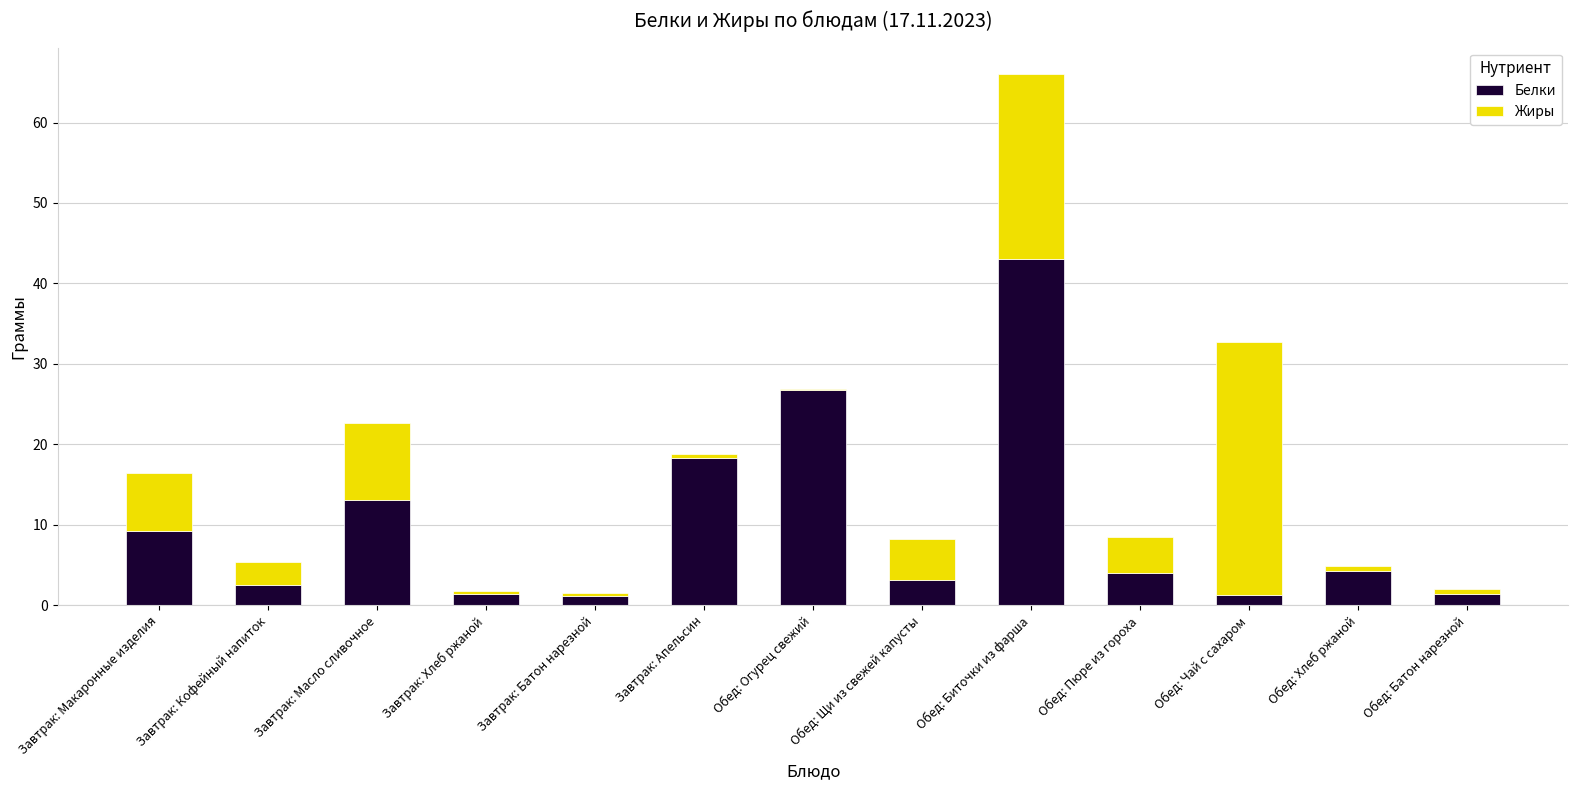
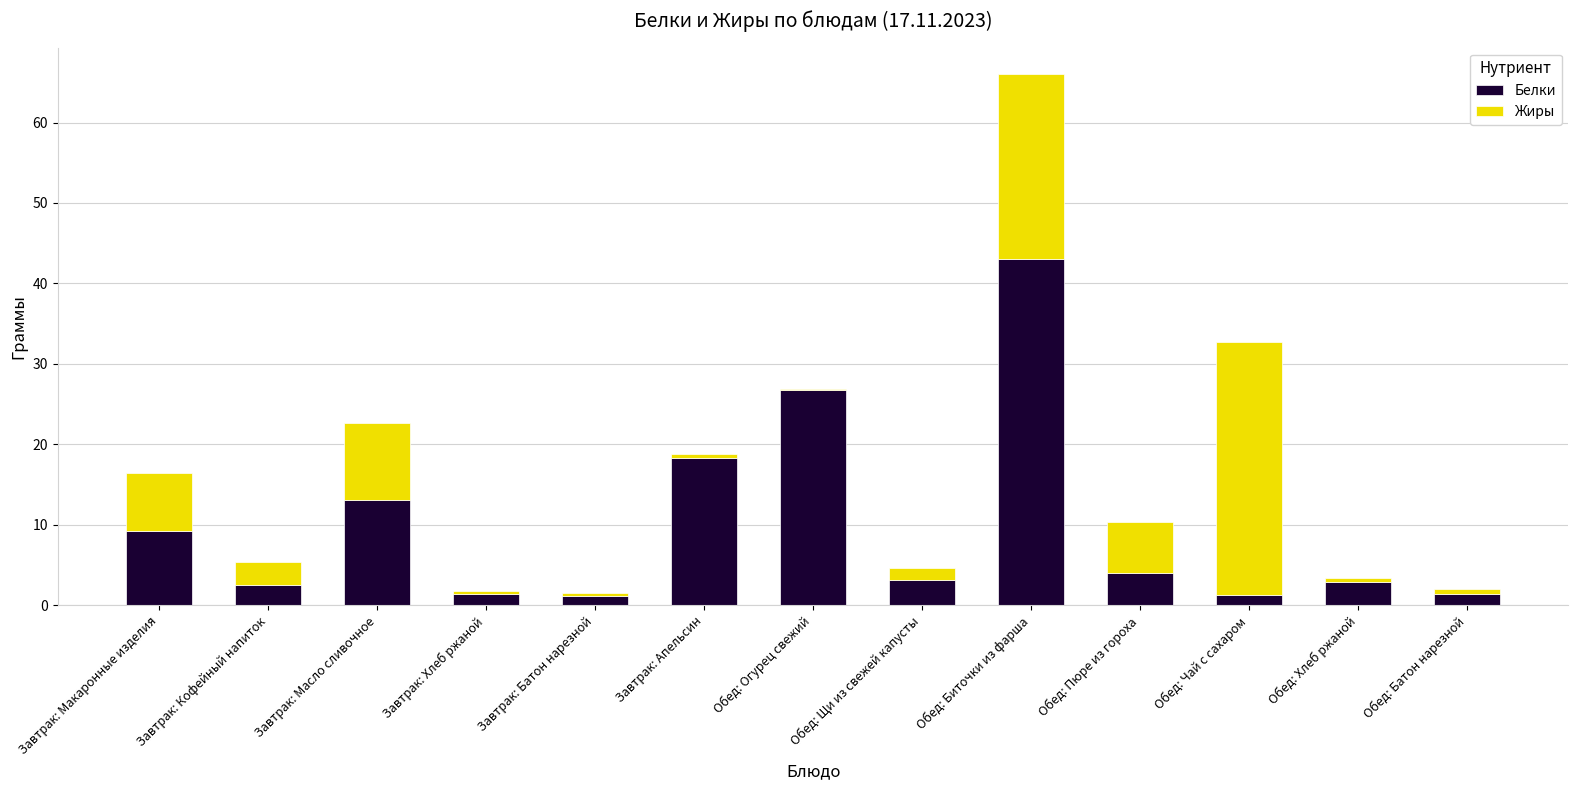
  {
    "Белки": {
      "Завтрак: Макаронные изделия": 9,
      "Завтрак: Кофейный напиток": 3,
      "Завтрак: Масло сливочное": 13,
      "Завтрак: Хлеб ржаной": 1,
      "Завтрак: Батон нарезной": 1,
      "Завтрак: Апельсин": 18,
      "Обед: Огурец свежий": 27,
      "Обед: Щи из свежей капусты": 3,
      "Обед: Биточки из фарша": 43,
      "Обед: Пюре из гороха": 4,
      "Обед: Чай с сахаром": 1,
-     "Обед: Хлеб ржаной": 4,
+     "Обед: Хлеб ржаной": 3,
      "Обед: Батон нарезной": 1
    },
    "Жиры": {
      "Завтрак: Макаронные изделия": 7,
      "Завтрак: Кофейный напиток": 3,
      "Завтрак: Масло сливочное": 10,
      "Завтрак: Батон нарезной": 0,
      "Завтрак: Апельсин": 1,
-     "Обед: Щи из свежей капусты": 5,
+     "Обед: Щи из свежей капусты": 1,
      "Обед: Биточки из фарша": 23,
-     "Обед: Пюре из гороха": 5,
+     "Обед: Пюре из гороха": 6,
      "Обед: Чай с сахаром": 31,
      "Обед: Хлеб ржаной": 1,
      "Обед: Батон нарезной": 1
    }
  }
